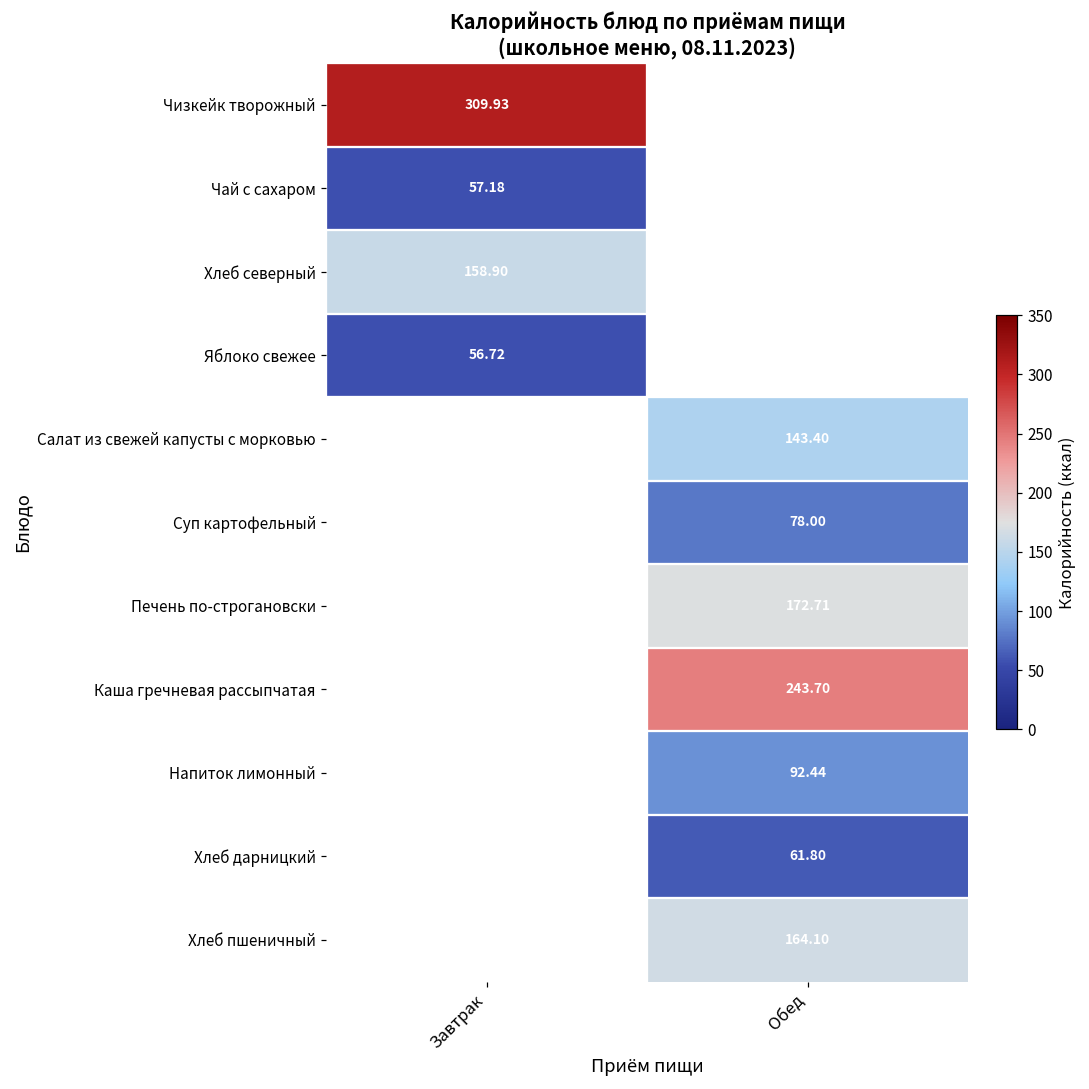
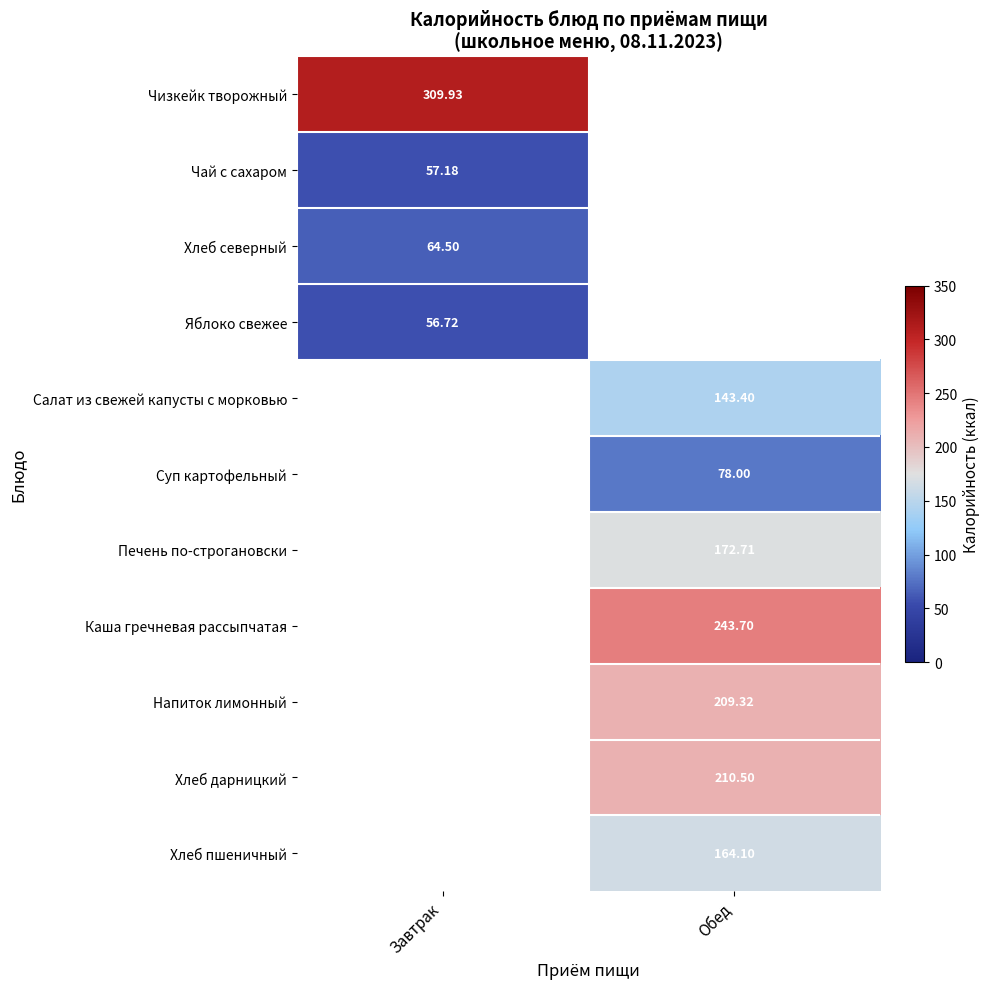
  {
    "Чизкейк творожный": {
      "Завтрак": 309.93
    },
    "Чай с сахаром": {
      "Завтрак": 57.18
    },
    "Хлеб северный": {
-     "Завтрак": 158.90
+     "Завтрак": 64.50
    },
    "Яблоко свежее": {
      "Завтрак": 56.72
    },
    "Салат из свежей капусты с морковью": {
      "Обед": 143.40
    },
    "Суп картофельный": {
      "Обед": 78.00
    },
    "Каша гречневая рассыпчатая": {
      "Обед": 243.70
    },
    "Напиток лимонный": {
-     "Обед": 92.44
+     "Обед": 209.32
    },
    "Хлеб дарницкий": {
-     "Обед": 61.80
+     "Обед": 210.50
    }
  }
